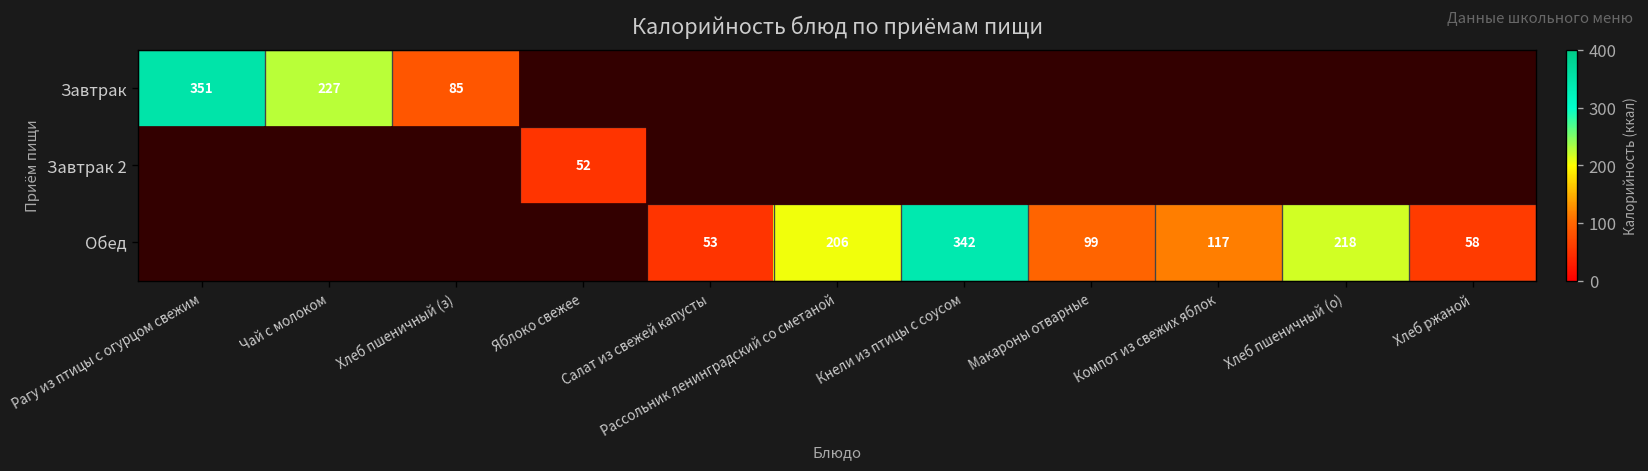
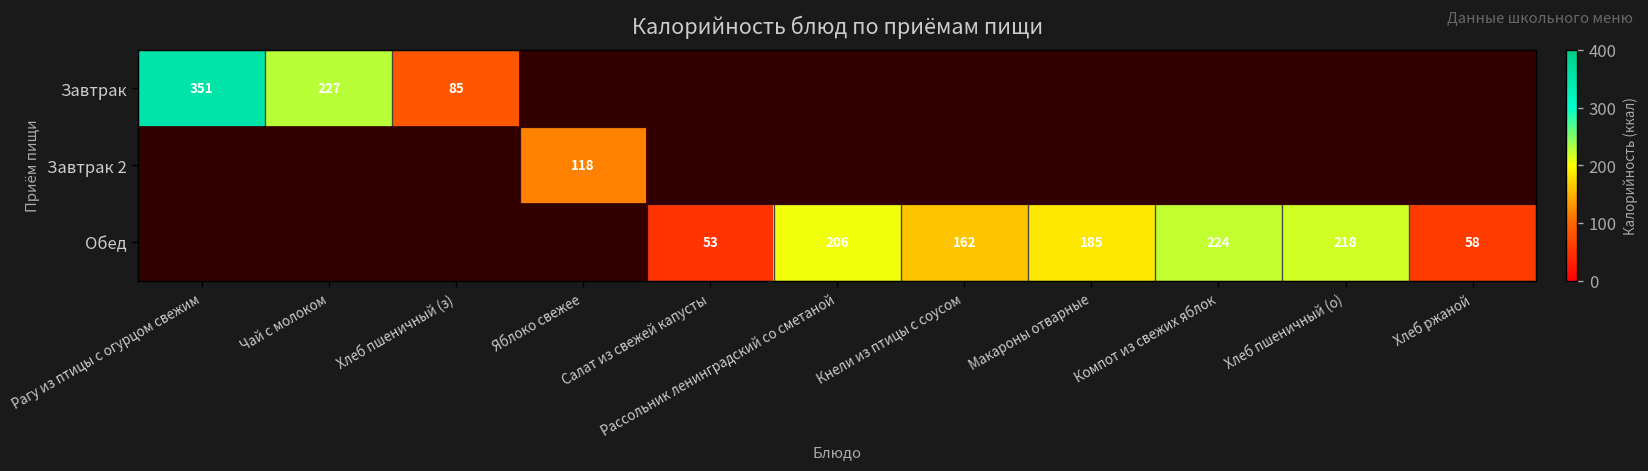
  {
    "Завтрак": {
      "Рагу из птицы с огурцом свежим": 351,
      "Чай с молоком": 227,
      "Хлеб пшеничный (з)": 85
    },
    "Завтрак 2": {
-     "Яблоко свежее": 52
+     "Яблоко свежее": 118
    },
    "Обед": {
      "Салат из свежей капусты": 53,
      "Рассольник ленинградский со сметаной": 206,
-     "Кнели из птицы с соусом": 342,
-     "Макароны отварные": 99,
-     "Компот из свежих яблок": 117,
+     "Кнели из птицы с соусом": 162,
+     "Макароны отварные": 185,
+     "Компот из свежих яблок": 224,
      "Хлеб пшеничный (о)": 218,
      "Хлеб ржаной": 58
    }
  }
